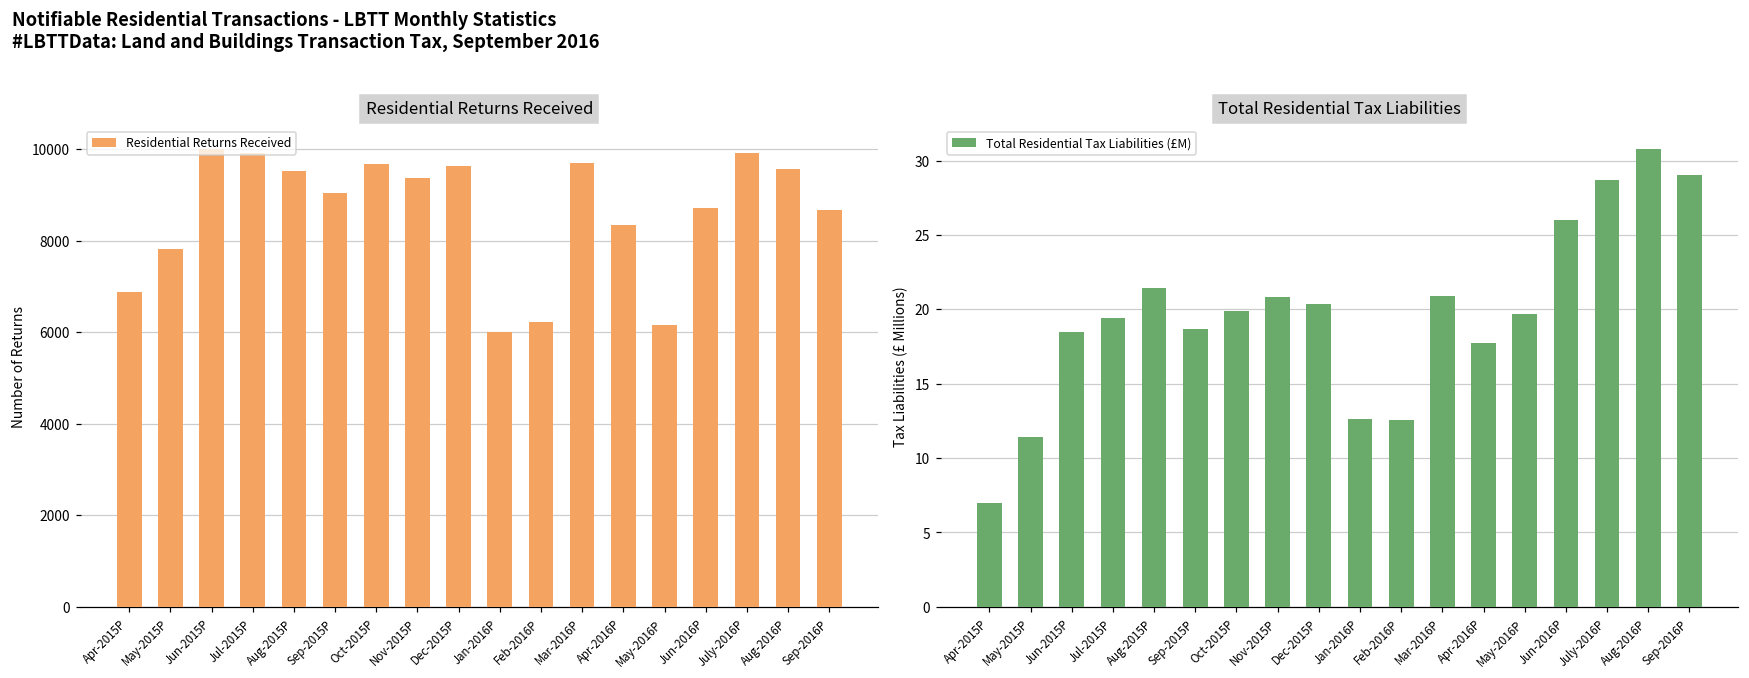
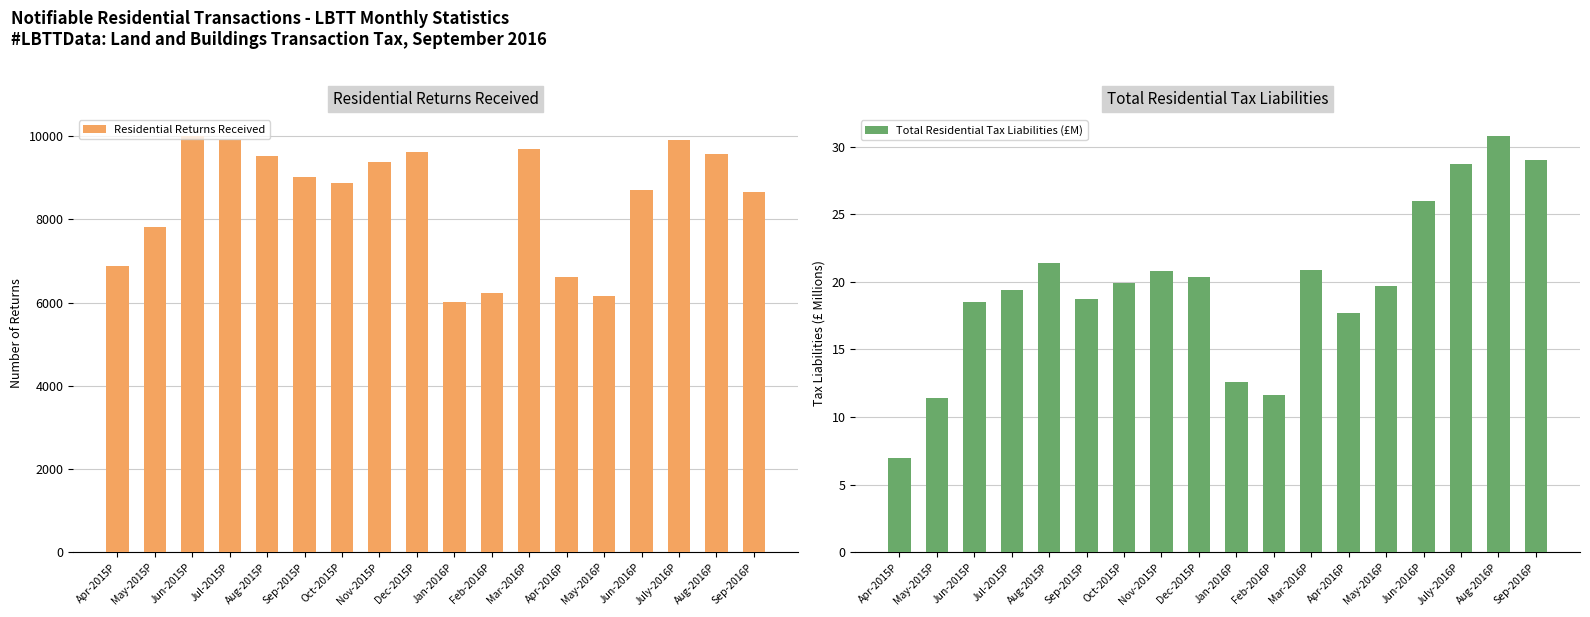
  {
    "Residential Returns Received": {
      "Apr-2015P": 6900,
      "May-2015P": 7800,
      "Jul-2015P": 9900,
      "Aug-2015P": 9500,
      "Sep-2015P": 9000,
-     "Oct-2015P": 9700,
+     "Oct-2015P": 8900,
      "Nov-2015P": 9400,
      "Dec-2015P": 9600,
      "Jan-2016P": 6000,
      "Feb-2016P": 6200,
      "Mar-2016P": 9700,
-     "Apr-2016P": 8400,
+     "Apr-2016P": 6600,
      "May-2016P": 6200,
      "Jun-2016P": 8700,
      "July-2016P": 9900,
      "Aug-2016P": 9600,
      "Sep-2016P": 8700
    },
    "Total Residential Tax Liabilities": {
      "Apr-2015P": 7.0,
      "May-2015P": 11.4,
      "Jun-2015P": 18.5,
      "Jul-2015P": 19.4,
      "Aug-2015P": 21.4,
      "Sep-2015P": 18.7,
      "Oct-2015P": 19.9,
      "Nov-2015P": 20.8,
      "Dec-2015P": 20.3,
      "Jan-2016P": 12.6,
-     "Feb-2016P": 12.5,
+     "Feb-2016P": 11.6,
      "Mar-2016P": 20.9,
      "Apr-2016P": 17.7,
      "May-2016P": 19.7,
      "Jun-2016P": 26.0,
      "July-2016P": 28.7,
      "Aug-2016P": 30.8,
      "Sep-2016P": 29.0
    }
  }
